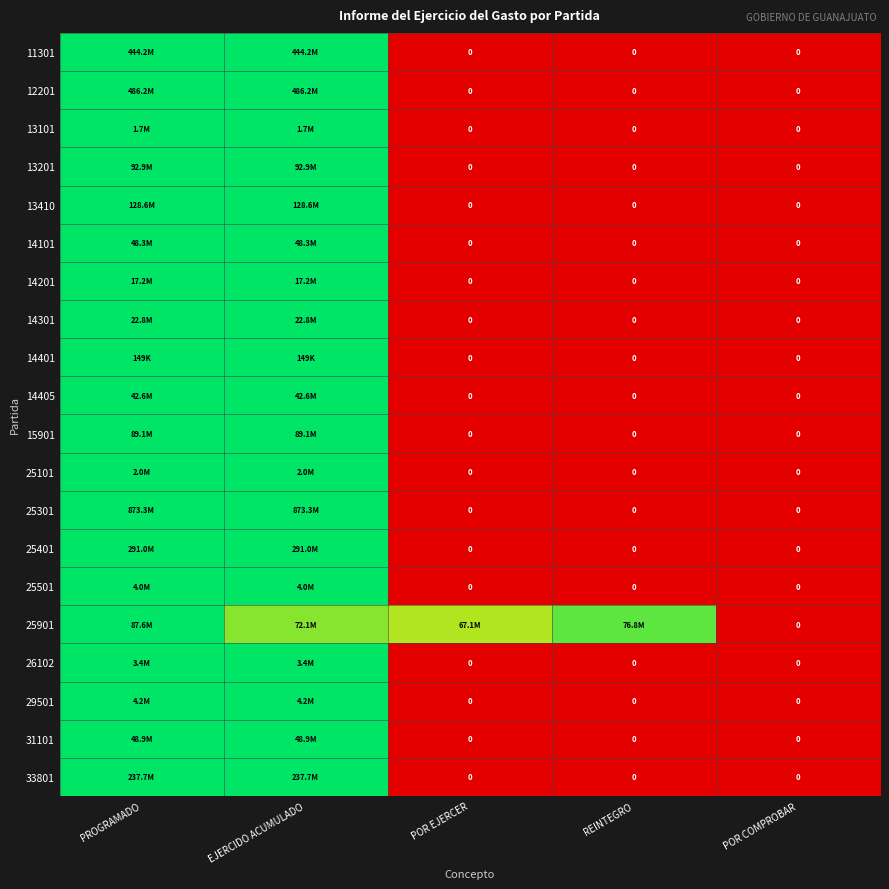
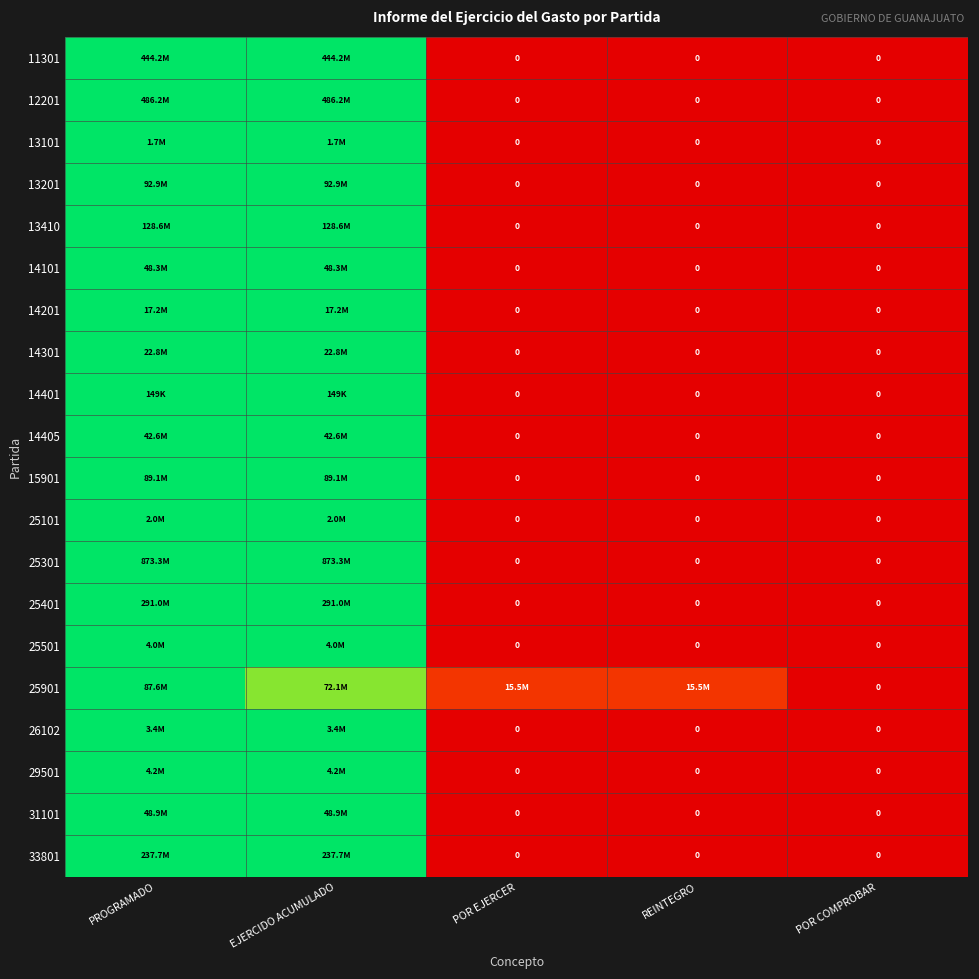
  {
    "11301": {
      "PROGRAMADO": "444.2M",
      "EJERCIDO ACUMULADO": "444.2M",
      "POR EJERCER": "0",
      "REINTEGRO": "0",
      "POR COMPROBAR": "0"
    },
    "12201": {
      "PROGRAMADO": "486.2M",
      "EJERCIDO ACUMULADO": "486.2M",
      "POR EJERCER": "0",
      "REINTEGRO": "0",
      "POR COMPROBAR": "0"
    },
    "13101": {
      "PROGRAMADO": "1.7M",
      "EJERCIDO ACUMULADO": "1.7M",
      "POR EJERCER": "0",
      "REINTEGRO": "0",
      "POR COMPROBAR": "0"
    },
    "13201": {
      "PROGRAMADO": "92.9M",
      "EJERCIDO ACUMULADO": "92.9M",
      "POR EJERCER": "0",
      "REINTEGRO": "0",
      "POR COMPROBAR": "0"
    },
    "13410": {
      "PROGRAMADO": "128.6M",
      "EJERCIDO ACUMULADO": "128.6M",
      "POR EJERCER": "0",
      "REINTEGRO": "0",
      "POR COMPROBAR": "0"
    },
    "14101": {
      "PROGRAMADO": "48.3M",
      "EJERCIDO ACUMULADO": "48.3M",
      "POR EJERCER": "0",
      "REINTEGRO": "0",
      "POR COMPROBAR": "0"
    },
    "14201": {
      "PROGRAMADO": "17.2M",
      "EJERCIDO ACUMULADO": "17.2M",
      "POR EJERCER": "0",
      "REINTEGRO": "0",
      "POR COMPROBAR": "0"
    },
    "14301": {
      "PROGRAMADO": "22.8M",
      "EJERCIDO ACUMULADO": "22.8M",
      "POR EJERCER": "0",
      "REINTEGRO": "0",
      "POR COMPROBAR": "0"
    },
    "14401": {
      "PROGRAMADO": "149K",
      "EJERCIDO ACUMULADO": "149K",
      "POR EJERCER": "0",
      "REINTEGRO": "0",
      "POR COMPROBAR": "0"
    },
    "14405": {
      "PROGRAMADO": "42.6M",
      "EJERCIDO ACUMULADO": "42.6M",
      "POR EJERCER": "0",
      "REINTEGRO": "0",
      "POR COMPROBAR": "0"
    },
    "15901": {
      "PROGRAMADO": "89.1M",
      "EJERCIDO ACUMULADO": "89.1M",
      "POR EJERCER": "0",
      "REINTEGRO": "0",
      "POR COMPROBAR": "0"
    },
    "25101": {
      "PROGRAMADO": "2.0M",
      "EJERCIDO ACUMULADO": "2.0M",
      "POR EJERCER": "0",
      "REINTEGRO": "0",
      "POR COMPROBAR": "0"
    },
    "25301": {
      "PROGRAMADO": "873.3M",
      "EJERCIDO ACUMULADO": "873.3M",
      "POR EJERCER": "0",
      "REINTEGRO": "0",
      "POR COMPROBAR": "0"
    },
    "25401": {
      "PROGRAMADO": "291.0M",
      "EJERCIDO ACUMULADO": "291.0M",
      "POR EJERCER": "0",
      "REINTEGRO": "0",
      "POR COMPROBAR": "0"
    },
    "25501": {
      "PROGRAMADO": "4.0M",
      "EJERCIDO ACUMULADO": "4.0M",
      "POR EJERCER": "0",
      "REINTEGRO": "0",
      "POR COMPROBAR": "0"
    },
    "25901": {
      "PROGRAMADO": "87.6M",
      "EJERCIDO ACUMULADO": "72.1M",
-     "POR EJERCER": "67.1M",
-     "REINTEGRO": "76.8M",
+     "POR EJERCER": "15.5M",
+     "REINTEGRO": "15.5M",
      "POR COMPROBAR": "0"
    },
    "26102": {
      "PROGRAMADO": "3.4M",
      "EJERCIDO ACUMULADO": "3.4M",
      "POR EJERCER": "0",
      "REINTEGRO": "0",
      "POR COMPROBAR": "0"
    },
    "29501": {
      "PROGRAMADO": "4.2M",
      "EJERCIDO ACUMULADO": "4.2M",
      "POR EJERCER": "0",
      "REINTEGRO": "0",
      "POR COMPROBAR": "0"
    },
    "31101": {
      "PROGRAMADO": "48.9M",
      "EJERCIDO ACUMULADO": "48.9M",
      "POR EJERCER": "0",
      "REINTEGRO": "0",
      "POR COMPROBAR": "0"
    },
    "33801": {
      "PROGRAMADO": "237.7M",
      "EJERCIDO ACUMULADO": "237.7M",
      "POR EJERCER": "0",
      "REINTEGRO": "0",
      "POR COMPROBAR": "0"
    }
  }
